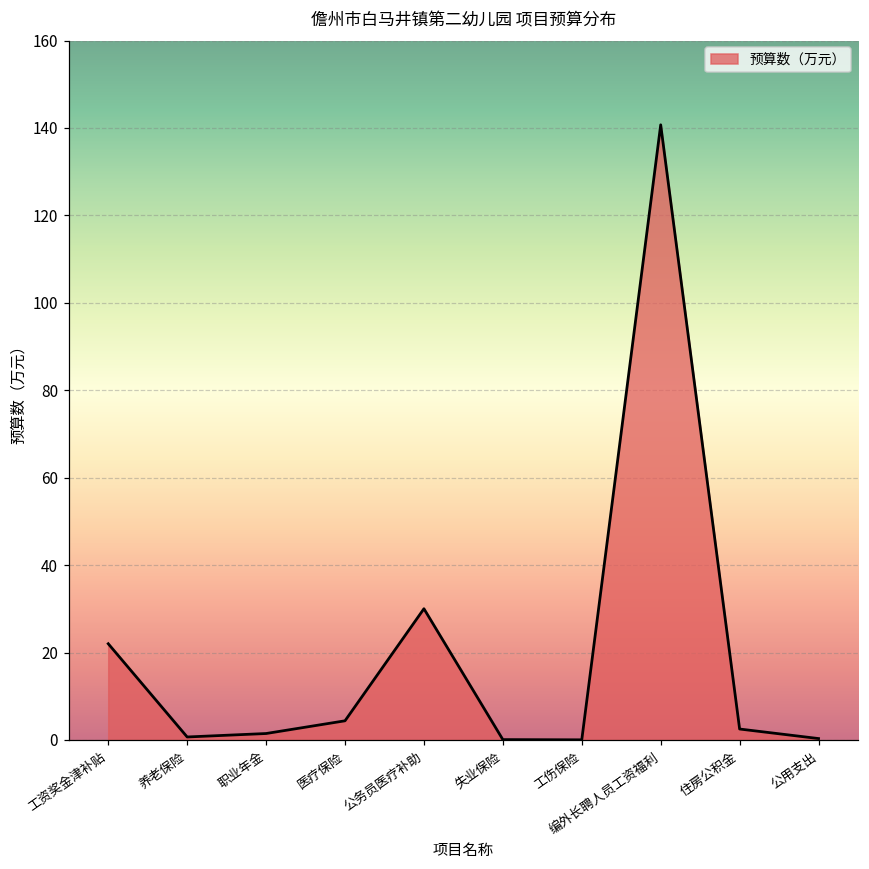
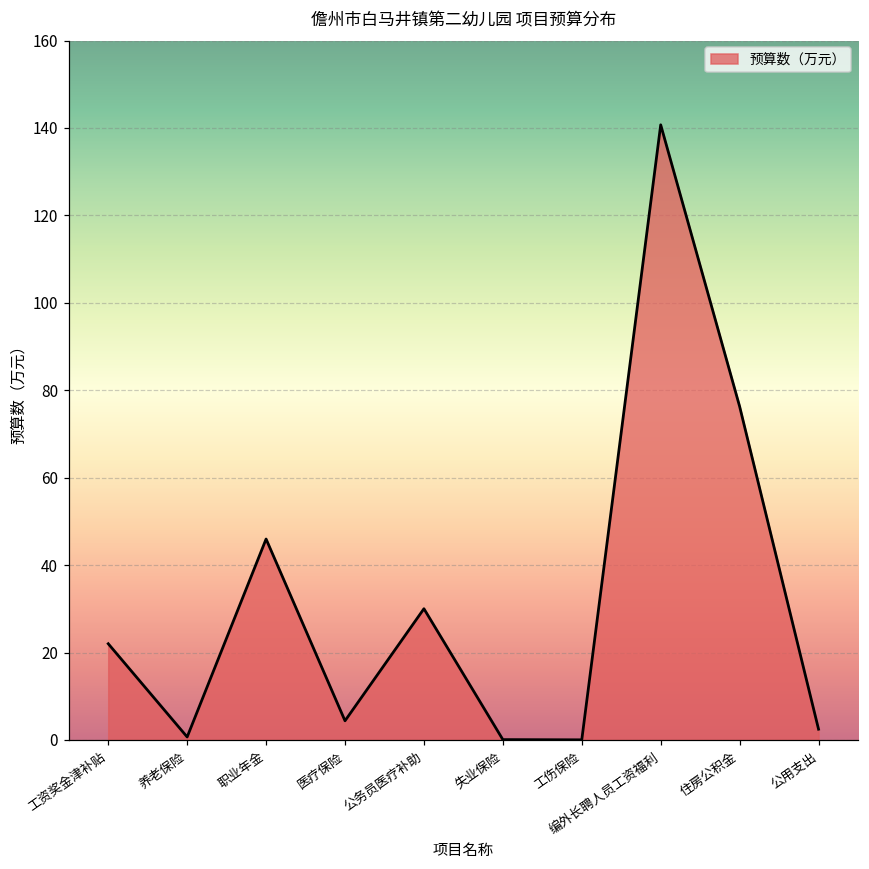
  {
    "工资奖金津补贴": 22,
    "养老保险": 1,
-   "职业年金": 1,
+   "职业年金": 46,
    "医疗保险": 4,
    "公务员医疗补助": 30,
    "失业保险": 0,
    "工伤保险": 0,
    "编外长聘人员工资福利": 141,
-   "住房公积金": 3,
-   "公用支出": 0
+   "住房公积金": 76,
+   "公用支出": 2
  }
